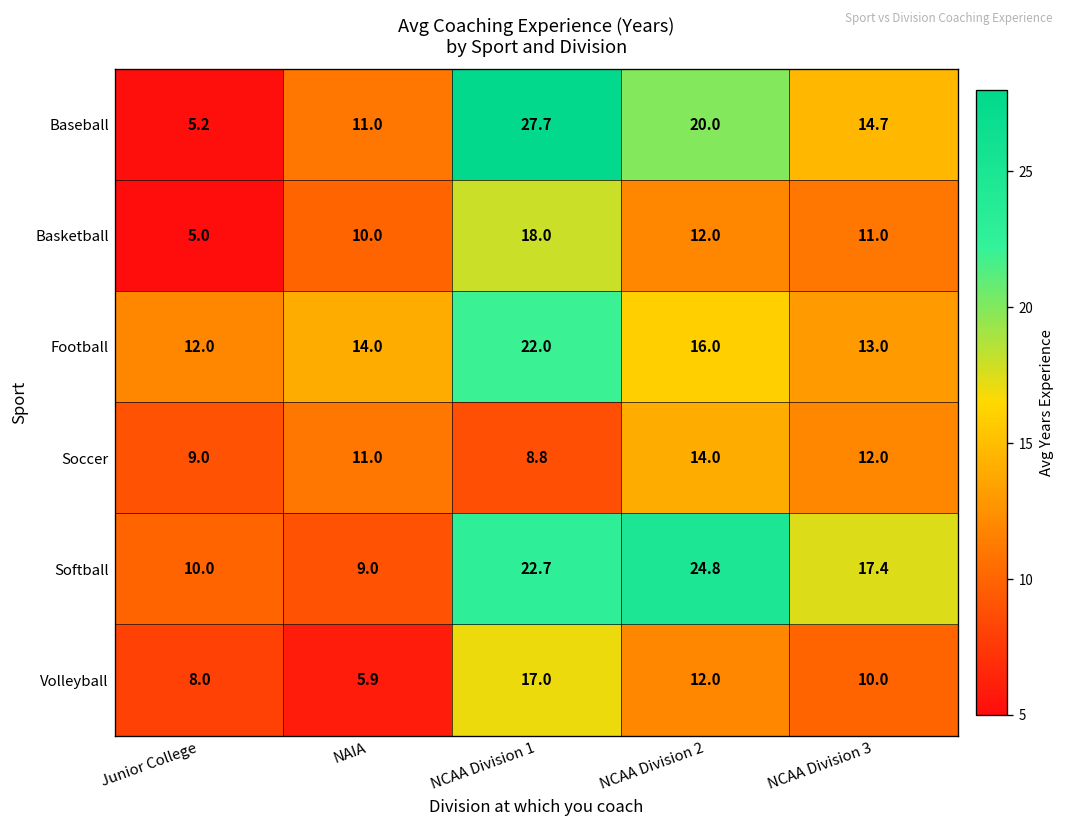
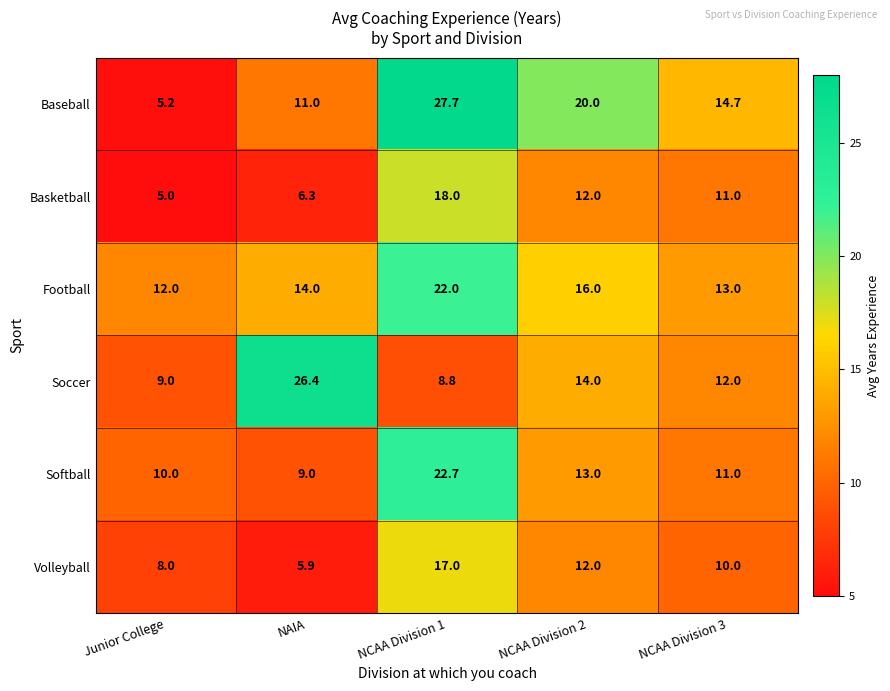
  {
    "Baseball": {
      "Junior College": 5.2,
      "NAIA": 11.0,
      "NCAA Division 1": 27.7,
      "NCAA Division 2": 20.0,
      "NCAA Division 3": 14.7
    },
    "Basketball": {
      "Junior College": 5.0,
-     "NAIA": 10.0,
+     "NAIA": 6.3,
      "NCAA Division 1": 18.0,
      "NCAA Division 2": 12.0,
      "NCAA Division 3": 11.0
    },
    "Football": {
      "Junior College": 12.0,
      "NAIA": 14.0,
      "NCAA Division 1": 22.0,
      "NCAA Division 2": 16.0,
      "NCAA Division 3": 13.0
    },
    "Soccer": {
      "Junior College": 9.0,
-     "NAIA": 11.0,
+     "NAIA": 26.4,
      "NCAA Division 1": 8.8,
      "NCAA Division 2": 14.0,
      "NCAA Division 3": 12.0
    },
    "Softball": {
      "Junior College": 10.0,
      "NAIA": 9.0,
      "NCAA Division 1": 22.7,
-     "NCAA Division 2": 24.8,
-     "NCAA Division 3": 17.4
+     "NCAA Division 2": 13.0,
+     "NCAA Division 3": 11.0
    },
    "Volleyball": {
      "Junior College": 8.0,
      "NAIA": 5.9,
      "NCAA Division 1": 17.0,
      "NCAA Division 2": 12.0,
      "NCAA Division 3": 10.0
    }
  }
